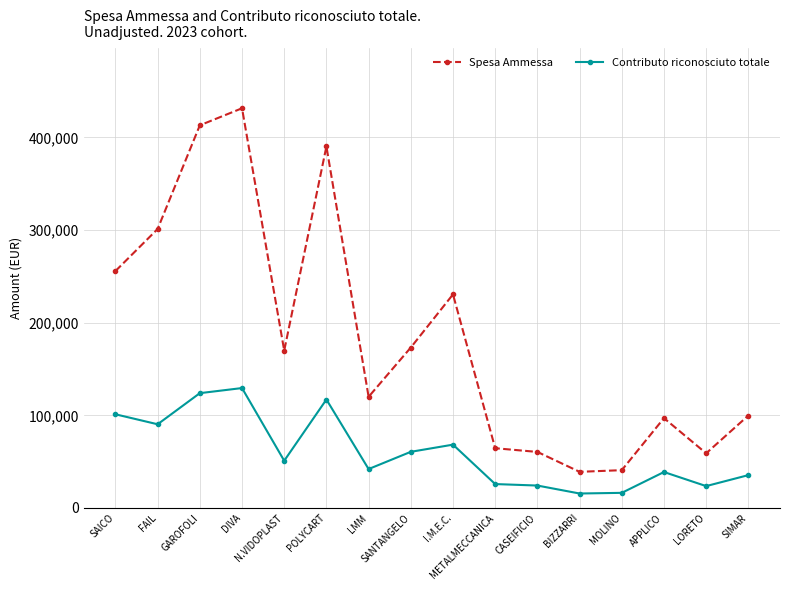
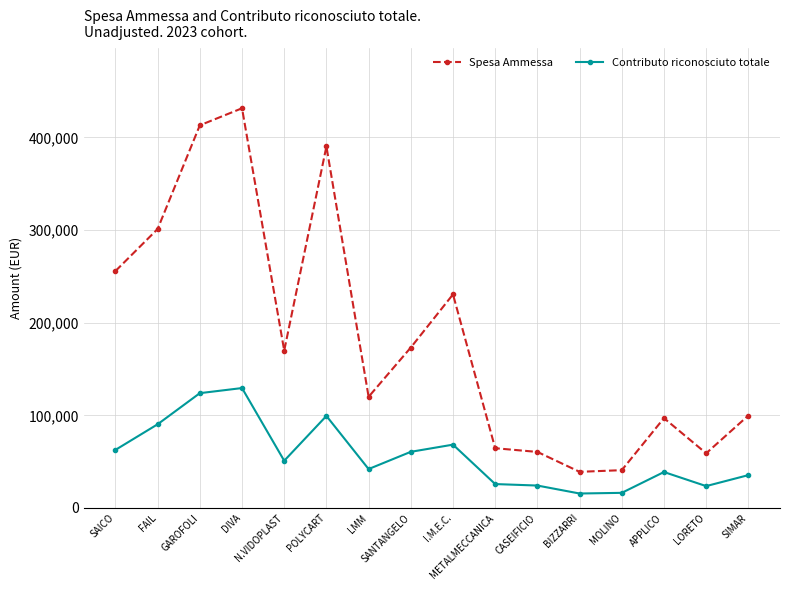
  {
    "Spesa Ammessa": {
      "SAICO": "260,000",
      "FAIL": "300,000",
      "GAROFOLI": "410,000",
      "DIVA": "430,000",
      "N.VIDOPLAST": "170,000",
      "POLYCART": "390,000",
      "LMM": "120,000",
      "SANTANGELO": "170,000",
      "I.M.E.C.": "230,000",
      "METALMECCANICA": "60,000",
      "CASEIFICIO": "60,000",
      "BIZZARRI": "40,000",
      "MOLINO": "40,000",
      "APPLICO": "100,000",
      "LORETO": "60,000",
      "SIMAR": "100,000"
    },
    "Contributo riconosciuto totale": {
-     "SAICO": "100,000",
+     "SAICO": "60,000",
      "FAIL": "90,000",
      "GAROFOLI": "120,000",
      "DIVA": "130,000",
      "N.VIDOPLAST": "50,000",
-     "POLYCART": "120,000",
+     "POLYCART": "100,000",
      "LMM": "40,000",
      "SANTANGELO": "60,000",
      "I.M.E.C.": "70,000",
      "METALMECCANICA": "30,000",
      "CASEIFICIO": "20,000",
      "BIZZARRI": "20,000",
      "MOLINO": "20,000",
      "APPLICO": "40,000",
      "LORETO": "20,000",
      "SIMAR": "40,000"
    }
  }
